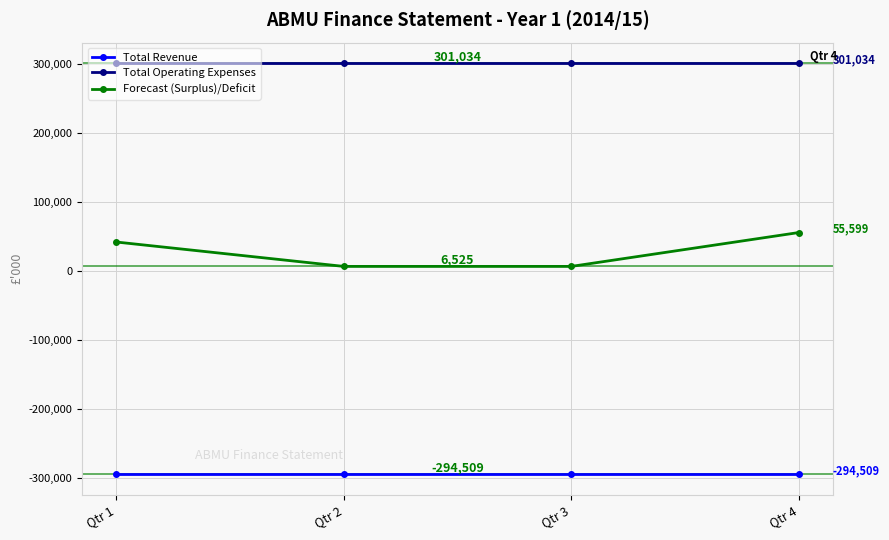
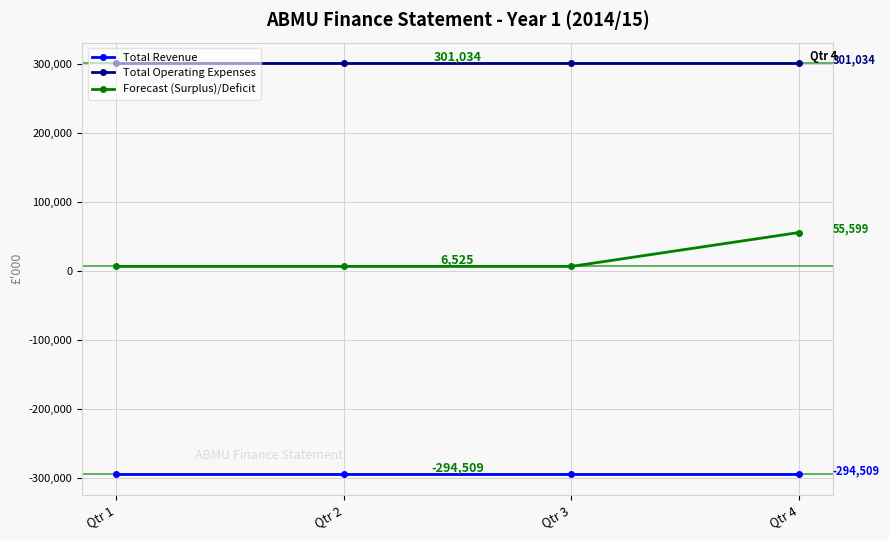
  {
    "Total Revenue": {
      "Qtr 1": "-290,000",
      "Qtr 2": "-290,000",
      "Qtr 3": "-290,000",
      "Qtr 4": "-290,000"
    },
    "Total Operating Expenses": {
      "Qtr 2": "300,000",
      "Qtr 3": "300,000"
    },
    "Forecast (Surplus)/Deficit": {
-     "Qtr 1": "40,000",
+     "Qtr 1": "10,000",
      "Qtr 2": "10,000",
      "Qtr 3": "10,000",
      "Qtr 4": "60,000"
    }
  }
